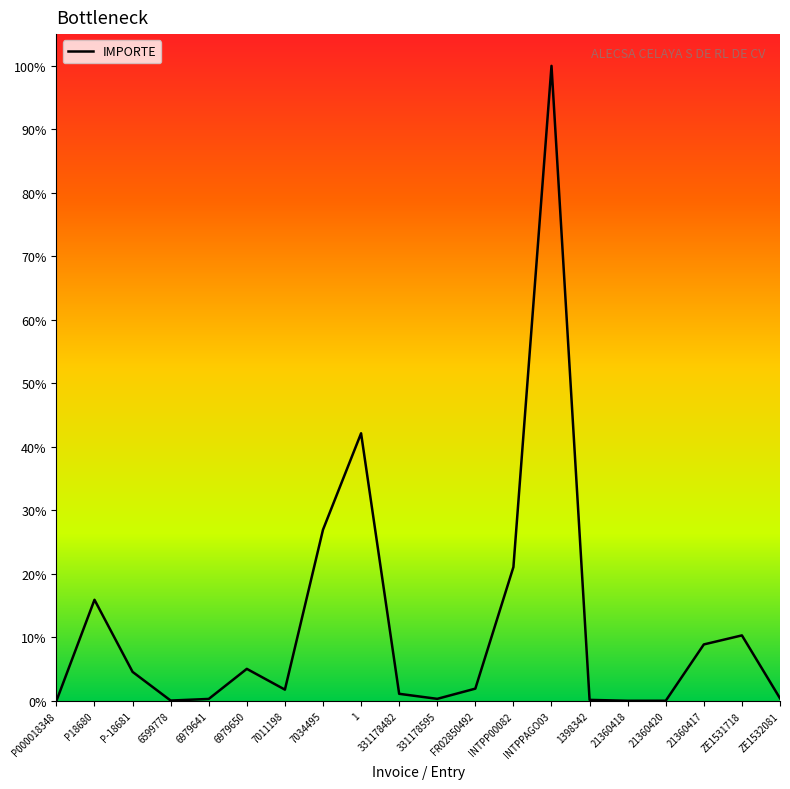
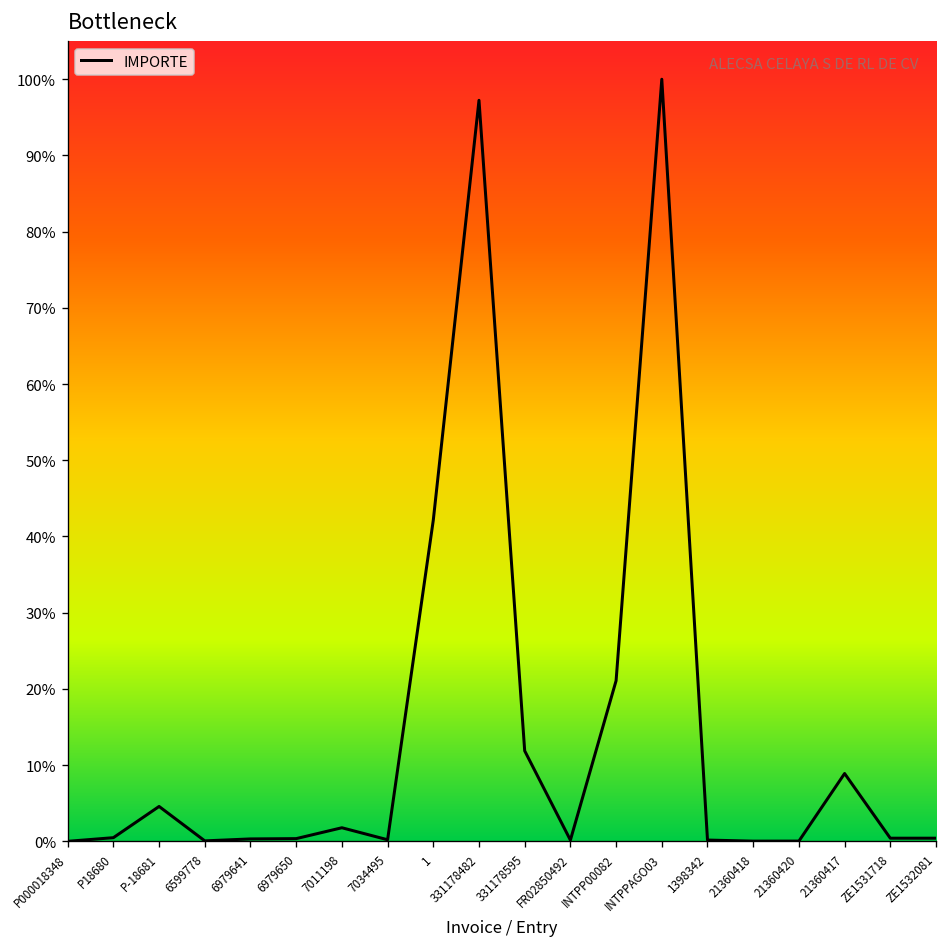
  {
    "P000018348": "0%",
-   "P18680": "16%",
+   "P18680": "0%",
    "P-18681": "5%",
    "6599778": "0%",
    "6979641": "0%",
-   "6979650": "5%",
+   "6979650": "0%",
    "7011198": "2%",
-   "7034495": "27%",
+   "7034495": "0%",
    "1": "42%",
-   "331178482": "1%",
-   "331178595": "0%",
-   "FR02850492": "2%",
+   "331178482": "97%",
+   "331178595": "12%",
+   "FR02850492": "0%",
    "INTPP00082": "21%",
    "INTPPAGO03": "100%",
    "1398342": "0%",
    "21360418": "0%",
    "21360420": "0%",
    "21360417": "9%",
-   "ZE1531718": "10%",
+   "ZE1531718": "0%",
    "ZE1532081": "0%"
  }
